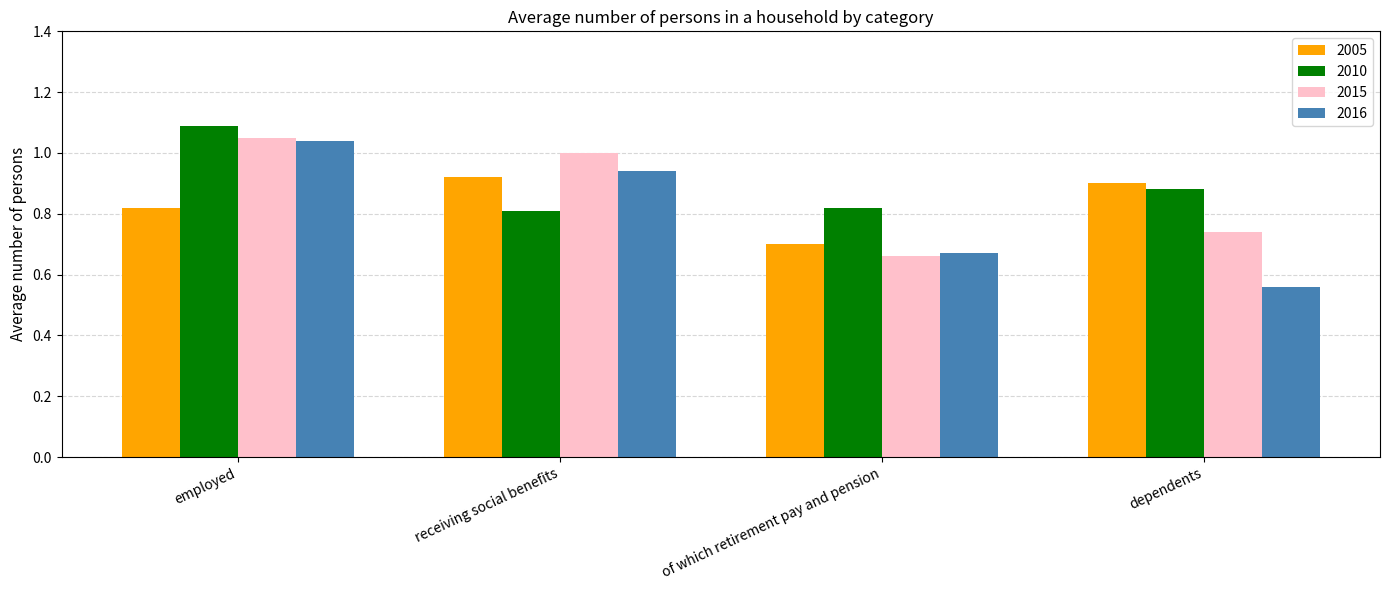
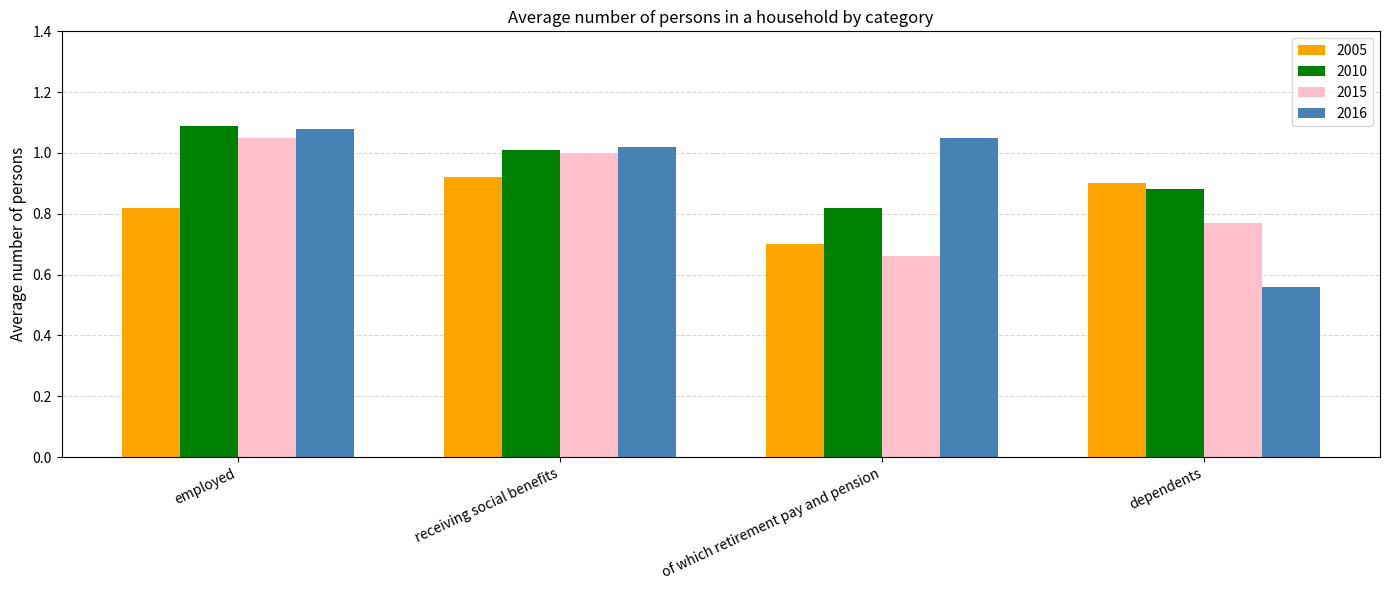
  {
    "2005": {
      "employed": 0.82,
      "receiving social benefits": 0.92,
      "of which retirement pay and pension": 0.70,
      "dependents": 0.90
    },
    "2010": {
      "employed": 1.09,
-     "receiving social benefits": 0.81,
+     "receiving social benefits": 1.01,
      "of which retirement pay and pension": 0.82,
      "dependents": 0.88
    },
    "2015": {
      "employed": 1.05,
      "receiving social benefits": 1.00,
      "of which retirement pay and pension": 0.66,
-     "dependents": 0.74
+     "dependents": 0.77
    },
    "2016": {
-     "employed": 1.04,
-     "receiving social benefits": 0.94,
-     "of which retirement pay and pension": 0.67,
+     "employed": 1.08,
+     "receiving social benefits": 1.02,
+     "of which retirement pay and pension": 1.05,
      "dependents": 0.56
    }
  }
